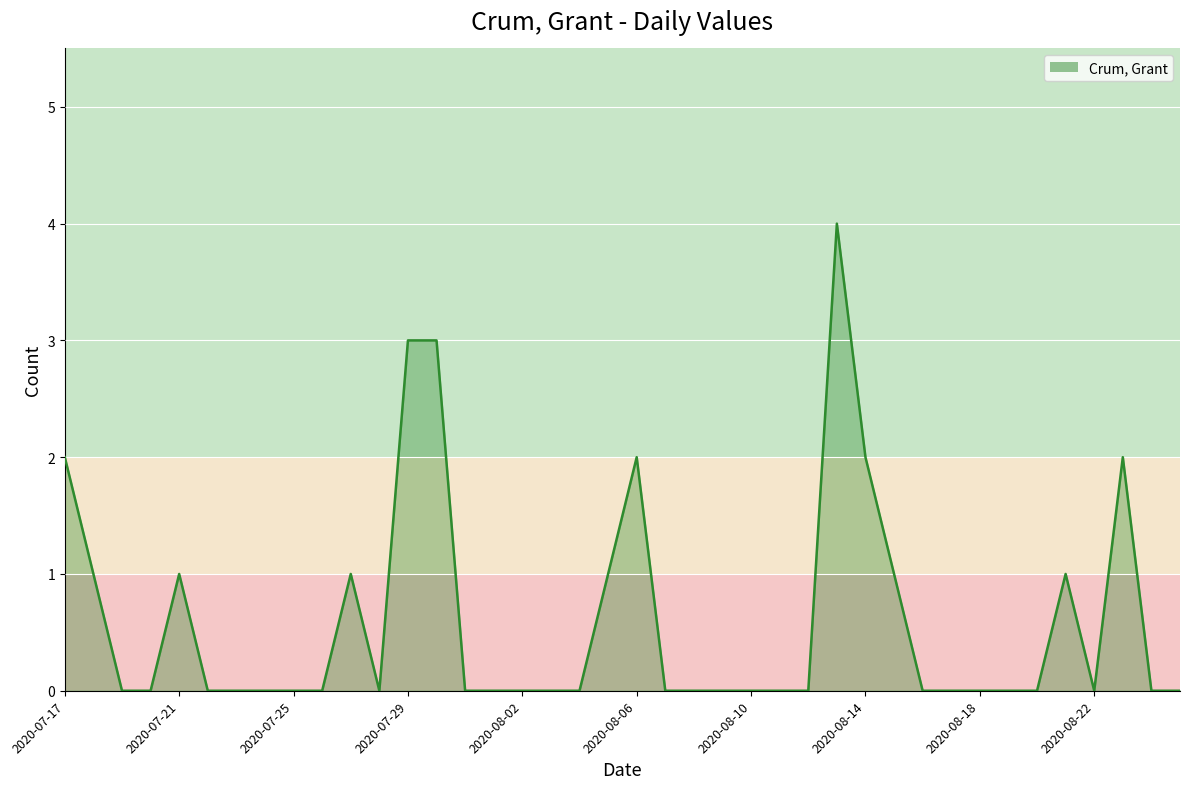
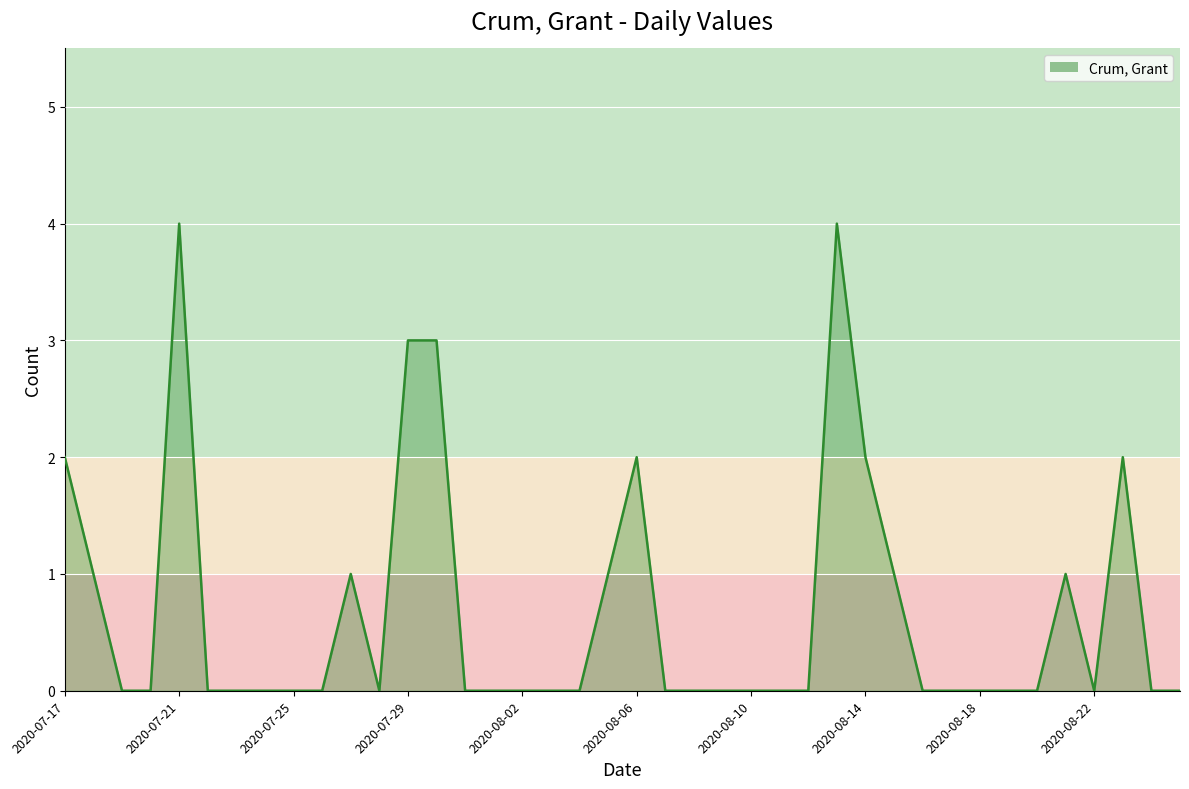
  {
    "2020-07-17": 2,
-   "2020-07-21": 1,
+   "2020-07-21": 4,
    "2020-07-25": 0,
    "2020-07-29": 3,
    "2020-08-02": 0,
    "2020-08-06": 2,
    "2020-08-10": 0,
    "2020-08-14": 2,
    "2020-08-18": 0,
    "2020-08-22": 0
  }
